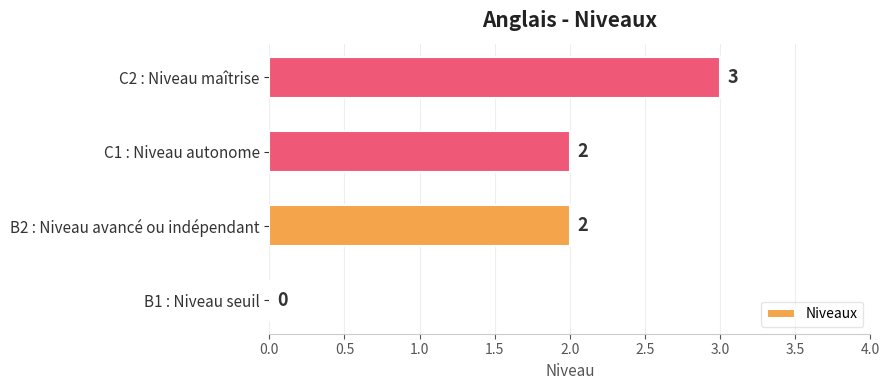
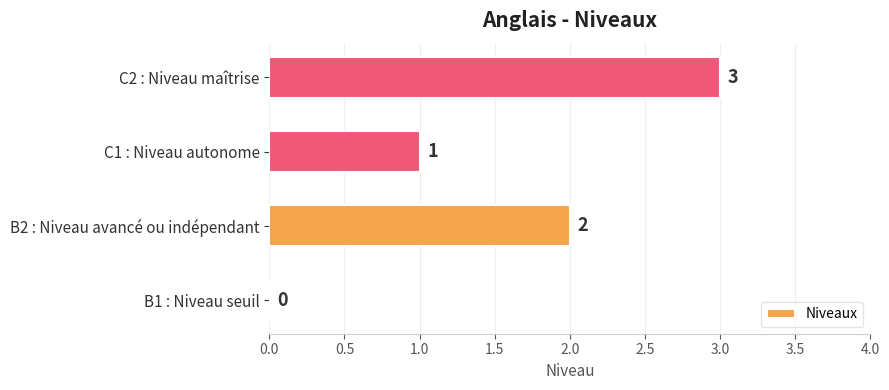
  {
    "C2 : Niveau maîtrise": 3,
-   "C1 : Niveau autonome": 2,
+   "C1 : Niveau autonome": 1,
    "B2 : Niveau avancé ou indépendant": 2,
    "B1 : Niveau seuil": 0
  }
